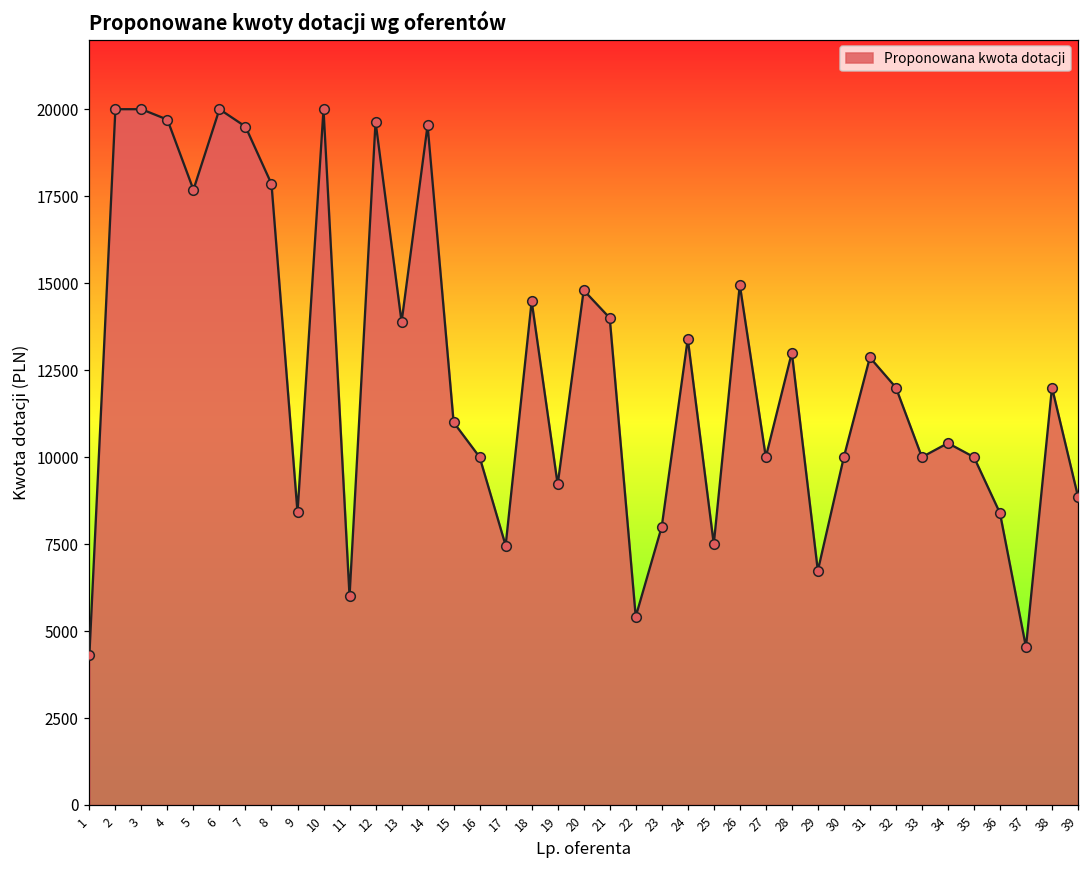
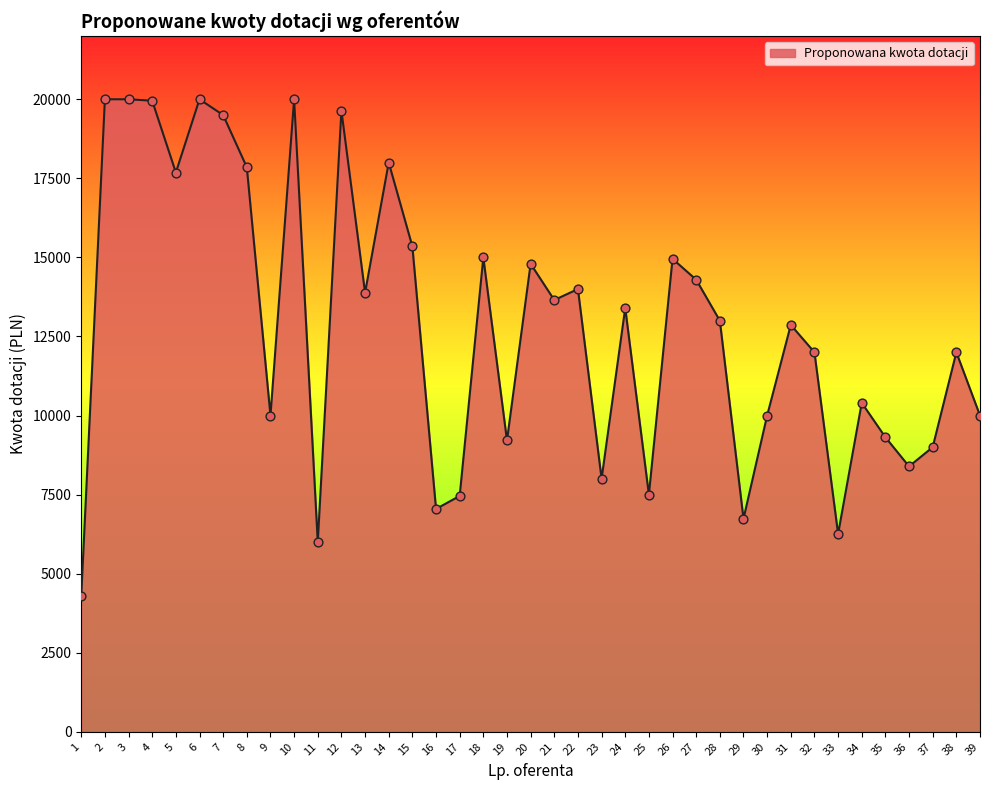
  {
    "1": 4300,
    "2": 20000,
    "3": 20000,
-   "4": 19700,
+   "4": 20000,
    "5": 17700,
    "6": 20000,
    "7": 19500,
    "8": 17900,
-   "9": 8400,
+   "9": 10000,
    "10": 20000,
    "11": 6000,
    "12": 19600,
    "13": 13900,
-   "14": 19500,
-   "15": 11000,
-   "16": 10000,
+   "14": 18000,
+   "15": 15300,
+   "16": 7000,
    "17": 7500,
-   "18": 14500,
+   "18": 15000,
    "19": 9200,
    "20": 14800,
-   "21": 14000,
-   "22": 5400,
+   "21": 13700,
+   "22": 14000,
    "23": 8000,
    "24": 13400,
    "25": 7500,
    "26": 15000,
-   "27": 10000,
+   "27": 14300,
    "28": 13000,
    "29": 6700,
    "30": 10000,
    "31": 12900,
    "32": 12000,
-   "33": 10000,
+   "33": 6300,
    "34": 10400,
-   "35": 10000,
+   "35": 9300,
    "36": 8400,
-   "37": 4500,
+   "37": 9000,
    "38": 12000,
-   "39": 8900
+   "39": 10000
  }
